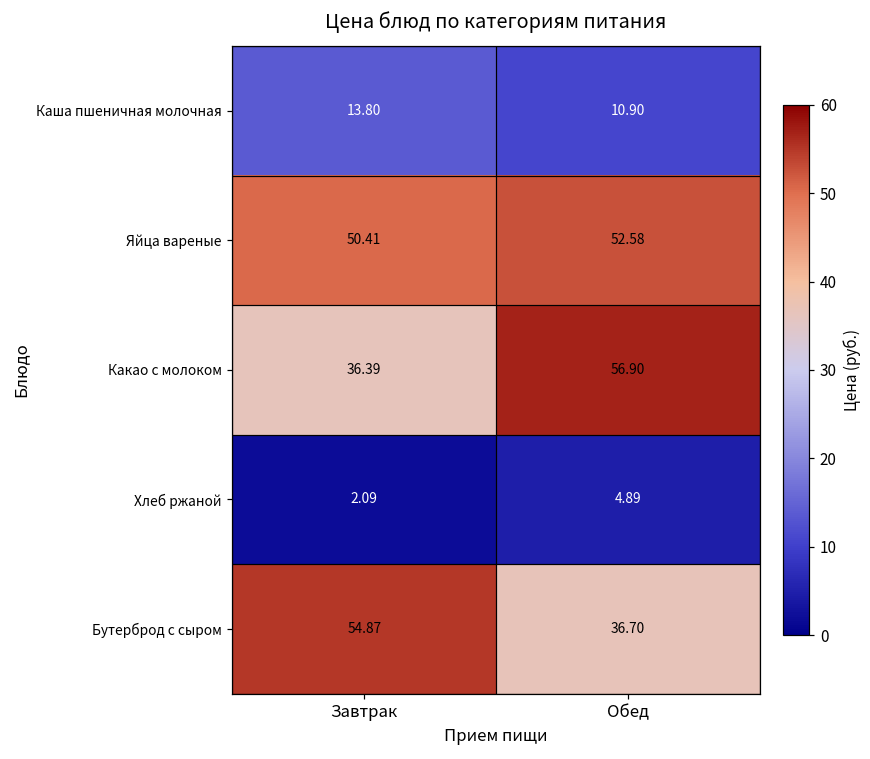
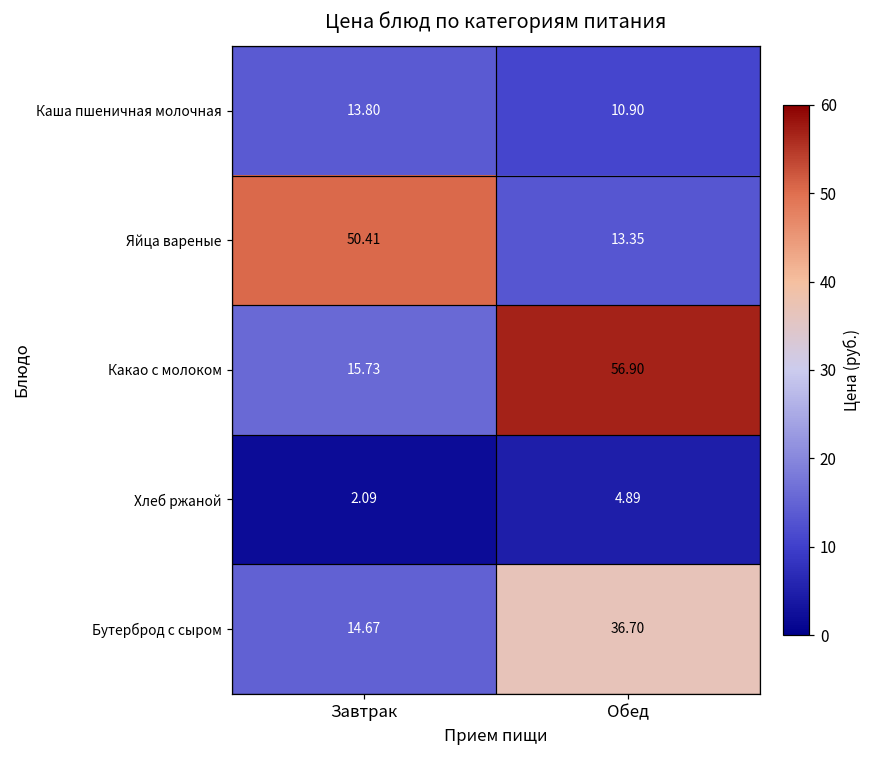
  {
    "Каша пшеничная молочная": {
      "Завтрак": 13.80,
      "Обед": 10.90
    },
    "Яйца вареные": {
      "Завтрак": 50.41,
-     "Обед": 52.58
+     "Обед": 13.35
    },
    "Какао с молоком": {
-     "Завтрак": 36.39,
+     "Завтрак": 15.73,
      "Обед": 56.90
    },
    "Хлеб ржаной": {
      "Завтрак": 2.09,
      "Обед": 4.89
    },
    "Бутерброд с сыром": {
-     "Завтрак": 54.87,
+     "Завтрак": 14.67,
      "Обед": 36.70
    }
  }
